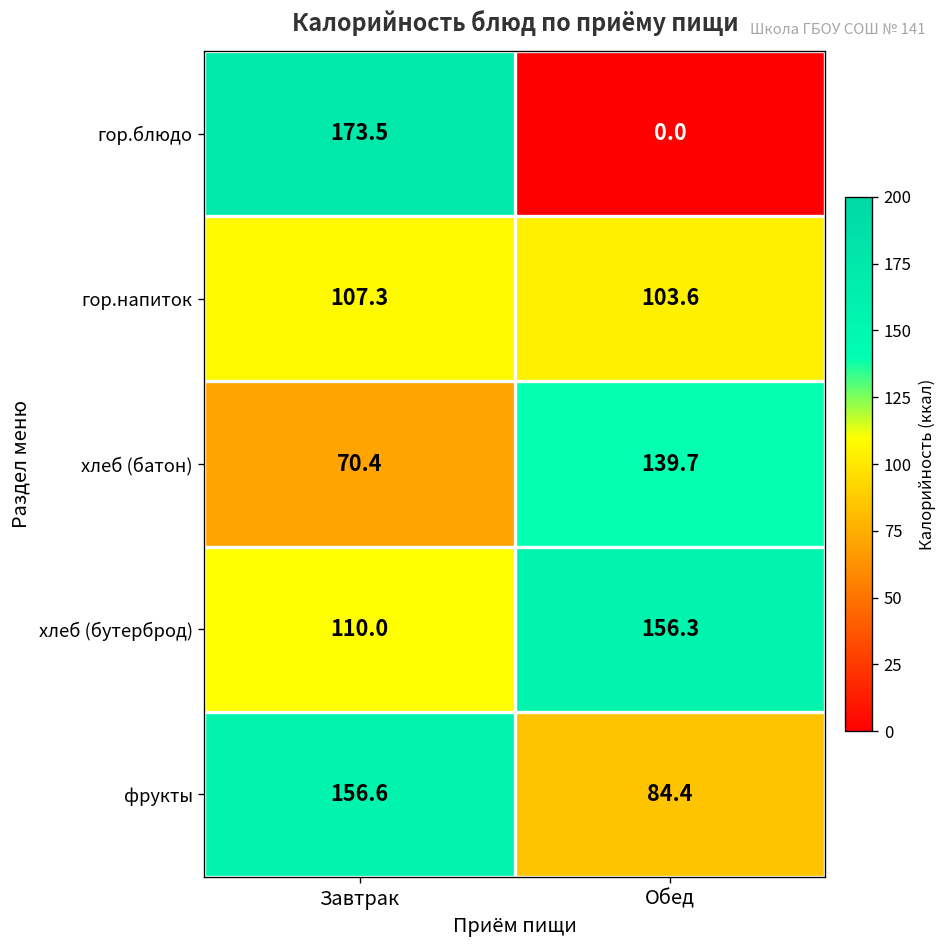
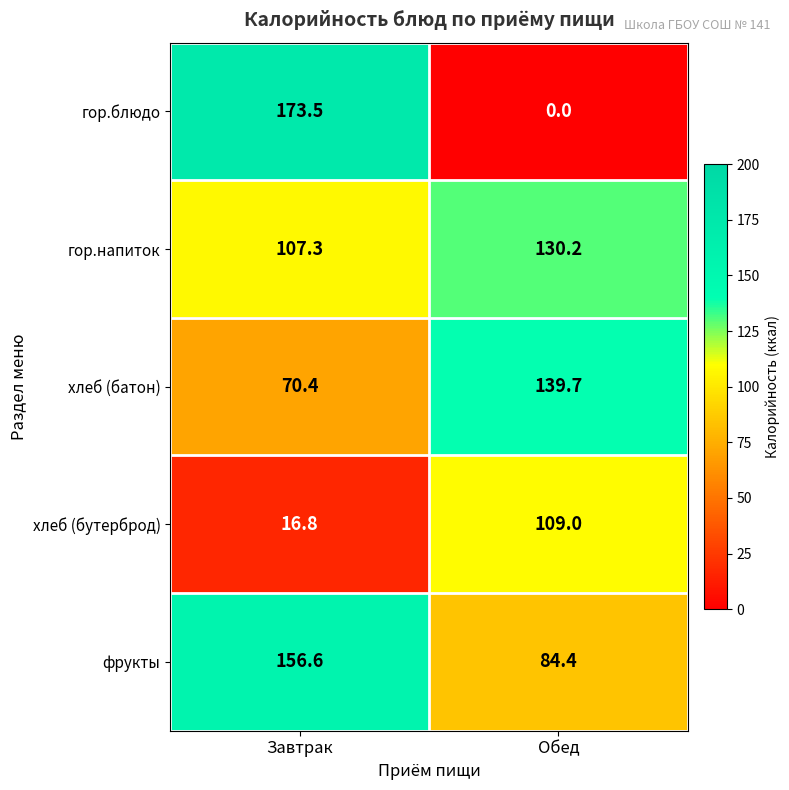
  {
    "гор.блюдо": {
      "Завтрак": 173.5,
      "Обед": 0.0
    },
    "гор.напиток": {
      "Завтрак": 107.3,
-     "Обед": 103.6
+     "Обед": 130.2
    },
    "хлеб (батон)": {
      "Завтрак": 70.4,
      "Обед": 139.7
    },
    "хлеб (бутерброд)": {
-     "Завтрак": 110.0,
-     "Обед": 156.3
+     "Завтрак": 16.8,
+     "Обед": 109.0
    },
    "фрукты": {
      "Завтрак": 156.6,
      "Обед": 84.4
    }
  }
